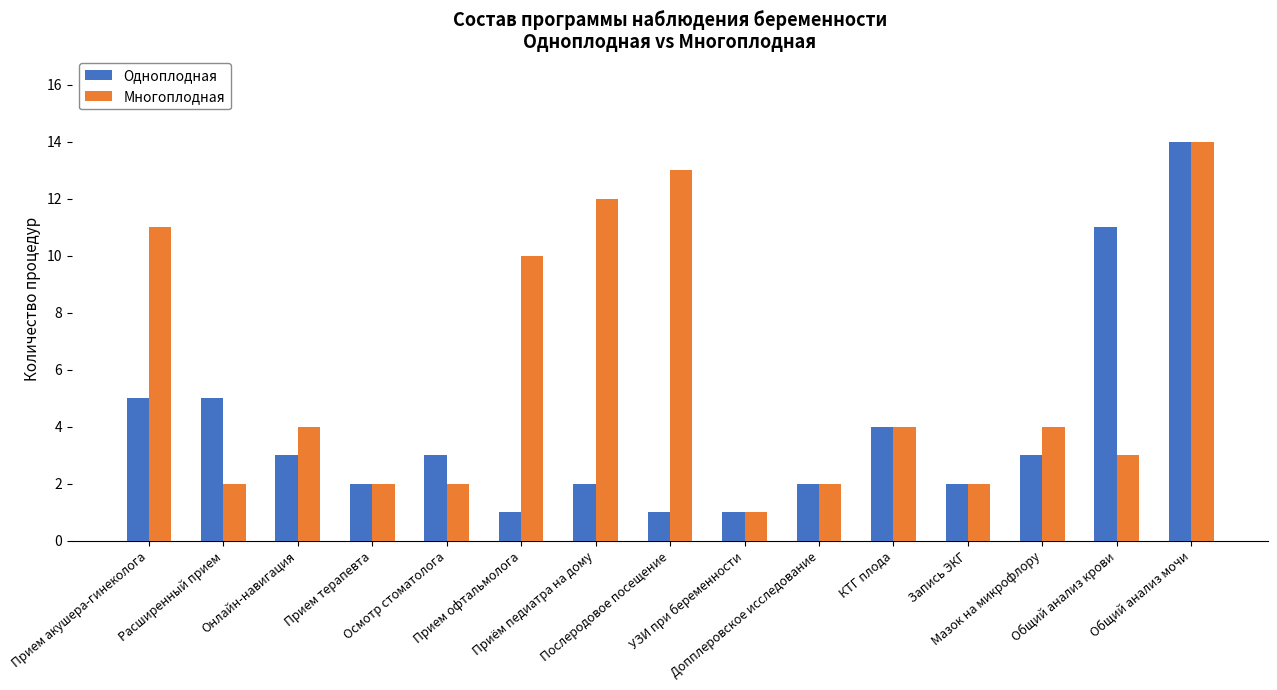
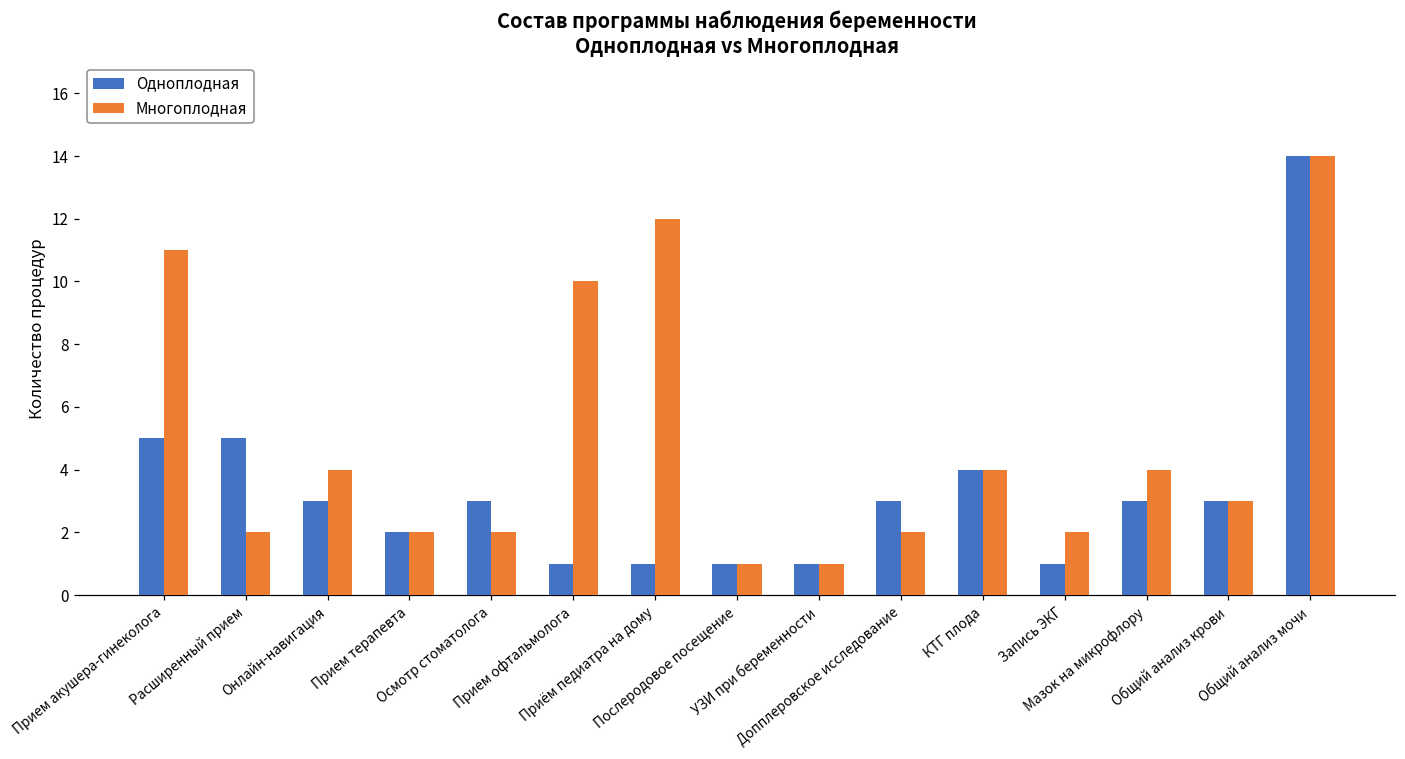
  {
    "Одноплодная": {
      "Прием акушера-гинеколога": 5,
      "Расширенный прием": 5,
      "Онлайн-навигация": 3,
      "Прием терапевта": 2,
      "Осмотр стоматолога": 3,
      "Прием офтальмолога": 1,
-     "Приём педиатра на дому": 2,
+     "Приём педиатра на дому": 1,
      "Послеродовое посещение": 1,
      "УЗИ при беременности": 1,
-     "Допплеровское исследование": 2,
+     "Допплеровское исследование": 3,
      "КТГ плода": 4,
-     "Запись ЭКГ": 2,
+     "Запись ЭКГ": 1,
      "Мазок на микрофлору": 3,
-     "Общий анализ крови": 11,
+     "Общий анализ крови": 3,
      "Общий анализ мочи": 14
    },
    "Многоплодная": {
      "Прием акушера-гинеколога": 11,
      "Расширенный прием": 2,
      "Онлайн-навигация": 4,
      "Прием терапевта": 2,
      "Осмотр стоматолога": 2,
      "Прием офтальмолога": 10,
      "Приём педиатра на дому": 12,
-     "Послеродовое посещение": 13,
+     "Послеродовое посещение": 1,
      "УЗИ при беременности": 1,
      "Допплеровское исследование": 2,
      "КТГ плода": 4,
      "Запись ЭКГ": 2,
      "Мазок на микрофлору": 4,
      "Общий анализ крови": 3,
      "Общий анализ мочи": 14
    }
  }
